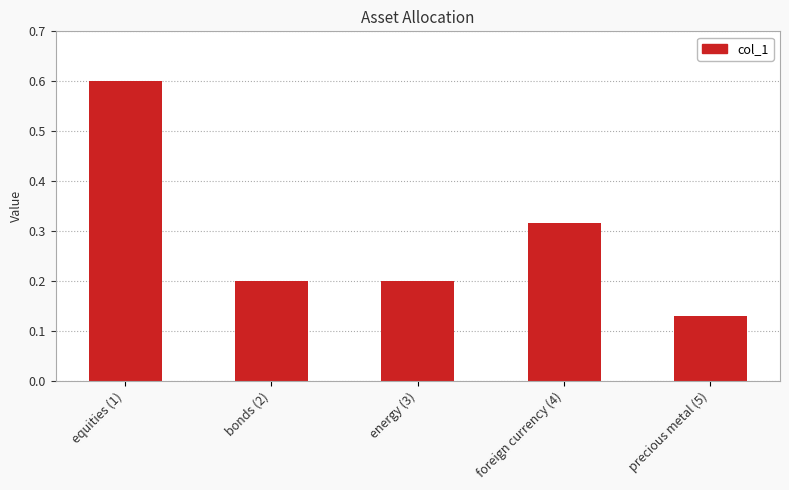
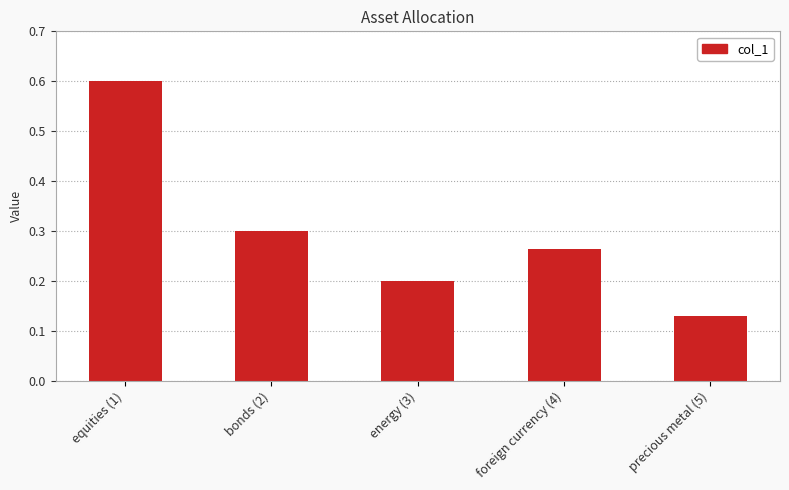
  {
    "equities (1)": 0.60,
-   "bonds (2)": 0.2,
+   "bonds (2)": 0.3,
    "energy (3)": 0.20,
-   "foreign currency (4)": 0.32,
+   "foreign currency (4)": 0.26,
    "precious metal (5)": 0.13
  }
